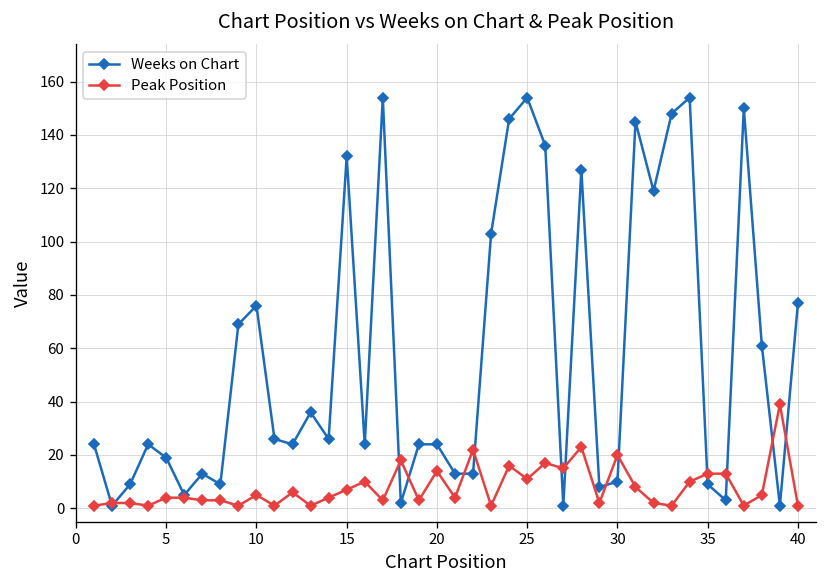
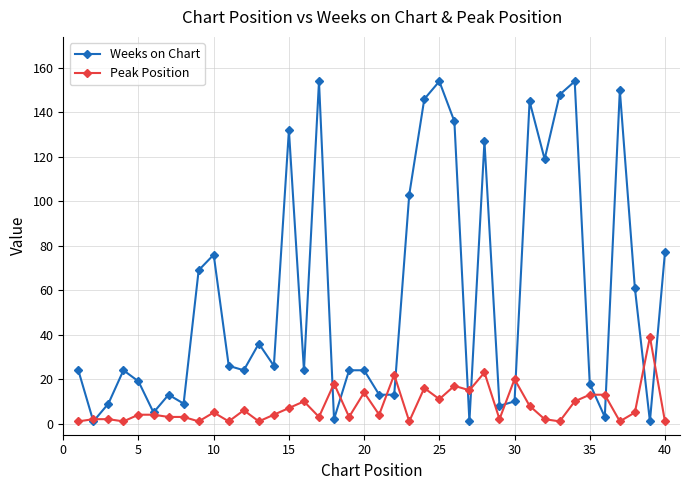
  {
    "Weeks on Chart": {
      "5": 19,
      "10": 76,
      "15": 132,
      "20": 24,
      "25": 154,
      "30": 10,
-     "35": 9,
+     "35": 18,
      "40": 77
    },
    "Peak Position": {
      "5": 4,
      "10": 5,
      "15": 7,
      "20": 14,
      "25": 11,
      "30": 20,
      "35": 13,
      "40": 1
    }
  }
